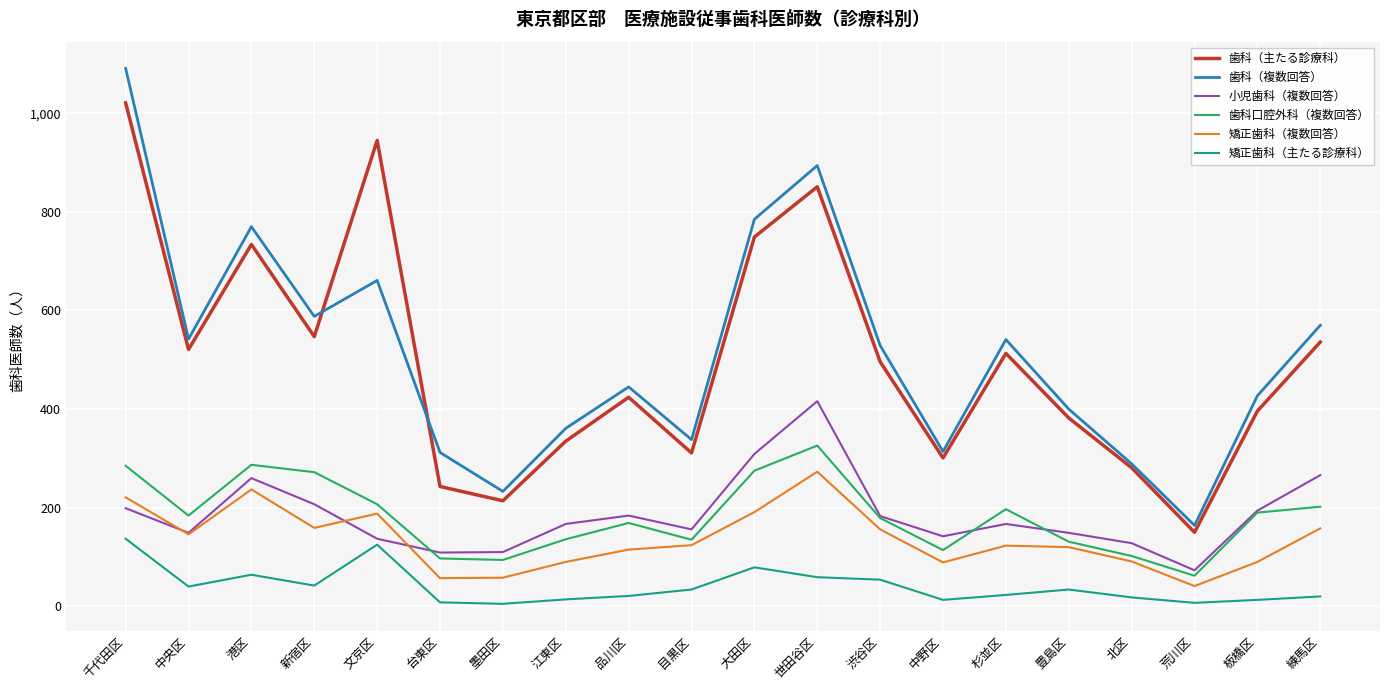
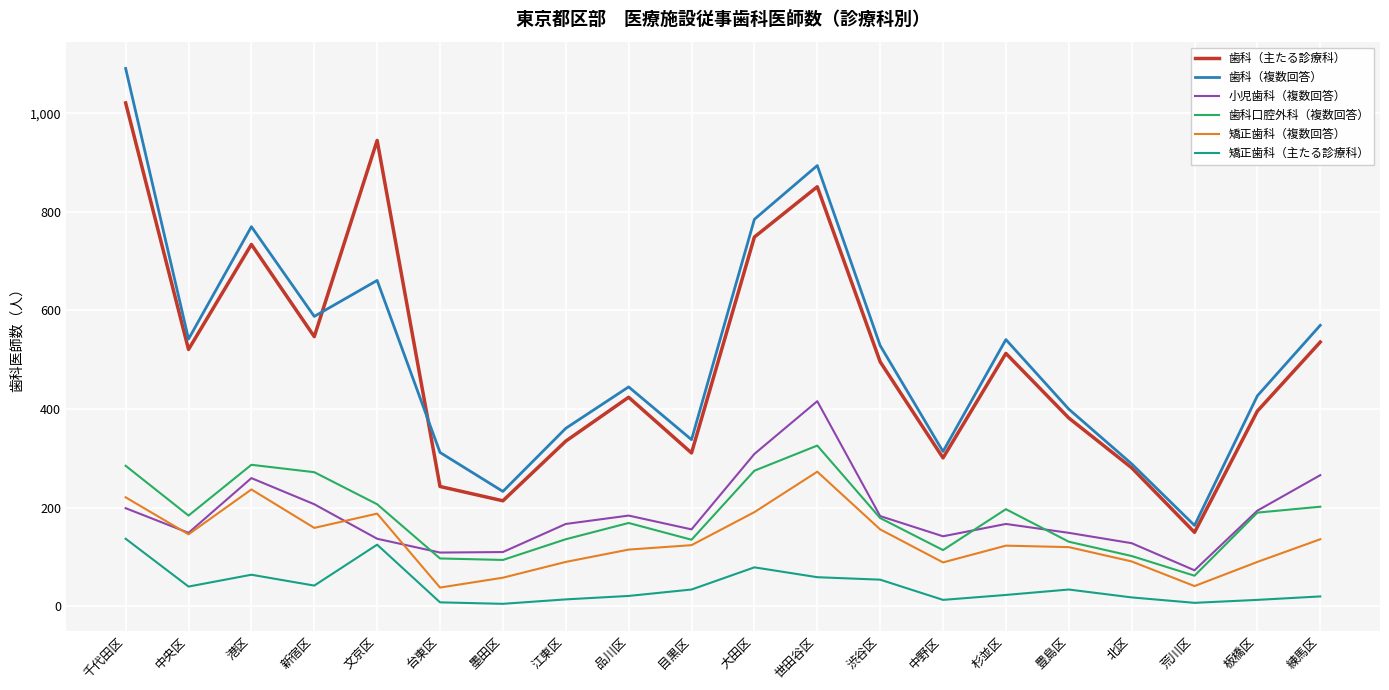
  {
    "歯科（主たる診療科）": {
      "千代田区": "1,020",
      "中央区": "520",
      "港区": "730",
      "新宿区": "550",
      "文京区": "950",
      "台東区": "240",
      "墨田区": "210",
      "江東区": "340",
      "品川区": "420",
      "目黒区": "310",
      "大田区": "750",
      "世田谷区": "850",
      "渋谷区": "500",
      "中野区": "300",
      "杉並区": "510",
      "豊島区": "380",
      "北区": "280",
      "荒川区": "150",
      "板橋区": "400",
      "練馬区": "540"
    },
    "歯科（複数回答）": {
      "千代田区": "1,090",
      "中央区": "540",
      "港区": "770",
      "新宿区": "590",
      "文京区": "660",
      "台東区": "310",
      "墨田区": "230",
      "江東区": "360",
      "品川区": "450",
      "目黒区": "340",
      "大田区": "790",
      "世田谷区": "890",
      "渋谷区": "530",
      "中野区": "310",
      "杉並区": "540",
      "豊島区": "400",
      "北区": "290",
      "荒川区": "160",
      "板橋区": "430",
      "練馬区": "570"
    },
    "小児歯科（複数回答）": {
      "千代田区": "200",
      "港区": "260",
      "新宿区": "210",
      "文京区": "140",
      "台東区": "110",
      "墨田区": "110",
      "江東区": "170",
      "品川区": "180",
      "目黒区": "160",
      "大田区": "310",
      "世田谷区": "420",
      "中野区": "140",
      "杉並区": "170",
      "豊島区": "150",
      "北区": "130",
      "荒川区": "70",
      "練馬区": "270"
    },
    "矯正歯科（複数回答）": {
      "千代田区": "220",
      "港区": "240",
      "新宿区": "160",
      "文京区": "190",
-     "台東区": "60",
+     "台東区": "40",
      "墨田区": "60",
      "江東区": "90",
      "品川区": "120",
      "目黒区": "120",
      "大田区": "190",
      "世田谷区": "270",
      "渋谷区": "160",
      "中野区": "90",
      "杉並区": "120",
      "豊島区": "120",
      "北区": "90",
      "荒川区": "40",
      "板橋区": "90",
-     "練馬区": "160"
+     "練馬区": "140"
    }
  }
